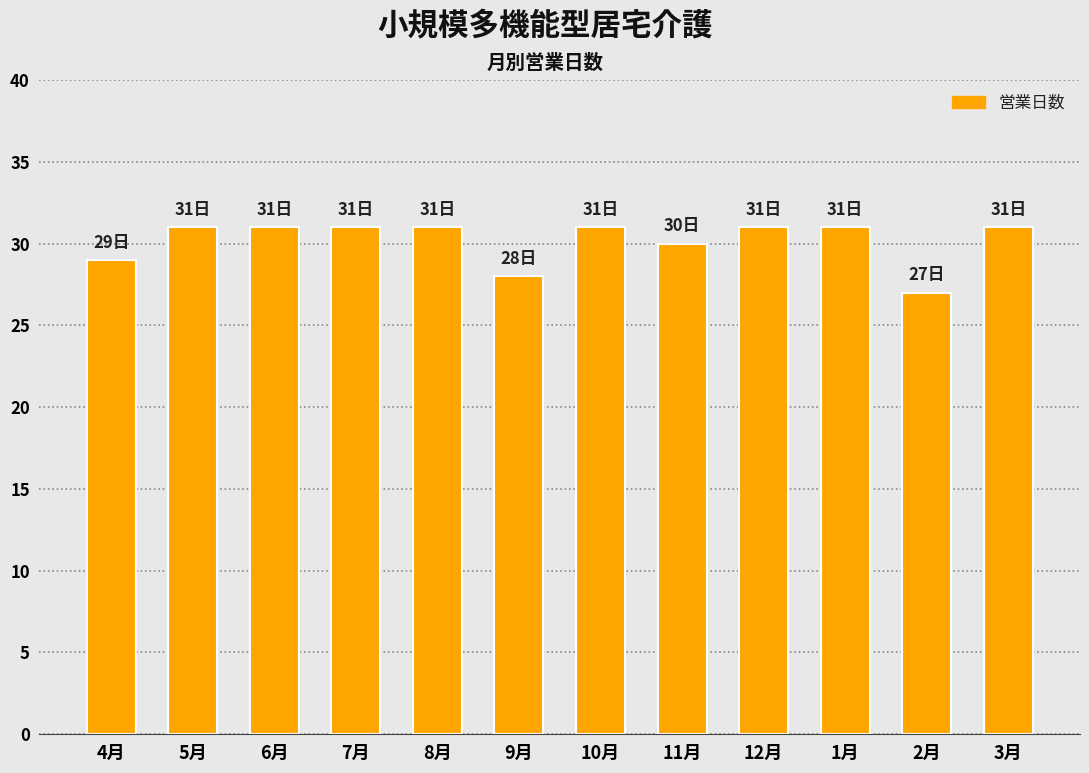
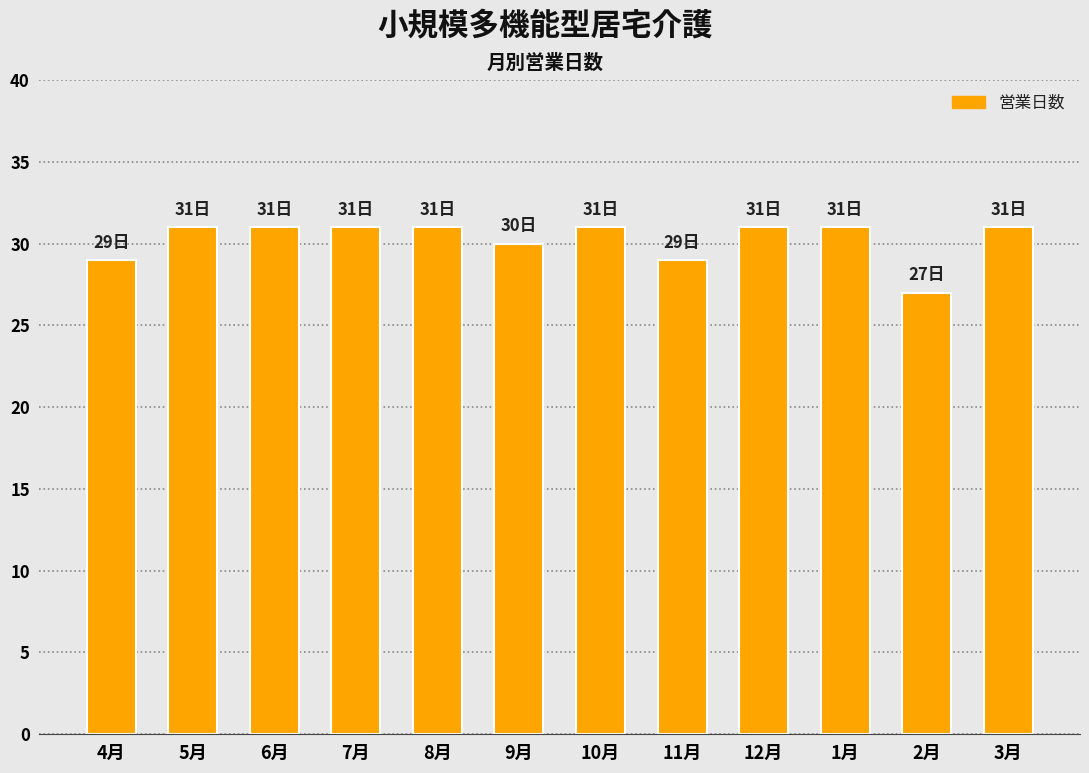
  {
    "4月": "29日",
    "5月": "31日",
    "6月": "31日",
    "7月": "31日",
    "8月": "31日",
-   "9月": "28日",
+   "9月": "30日",
    "10月": "31日",
-   "11月": "30日",
+   "11月": "29日",
    "12月": "31日",
    "1月": "31日",
    "2月": "27日",
    "3月": "31日"
  }
